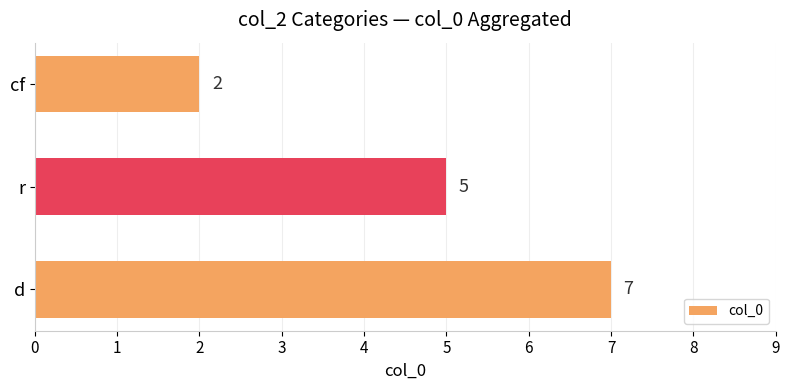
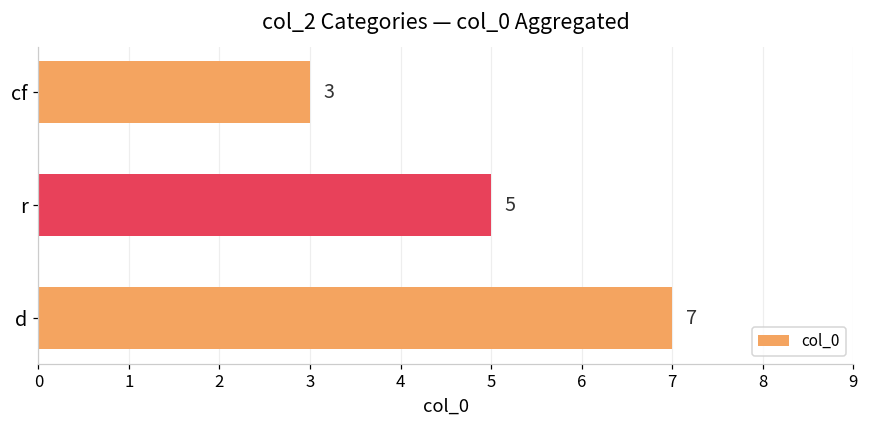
  {
-   "cf": 2,
+   "cf": 3,
    "r": 5,
    "d": 7
  }
